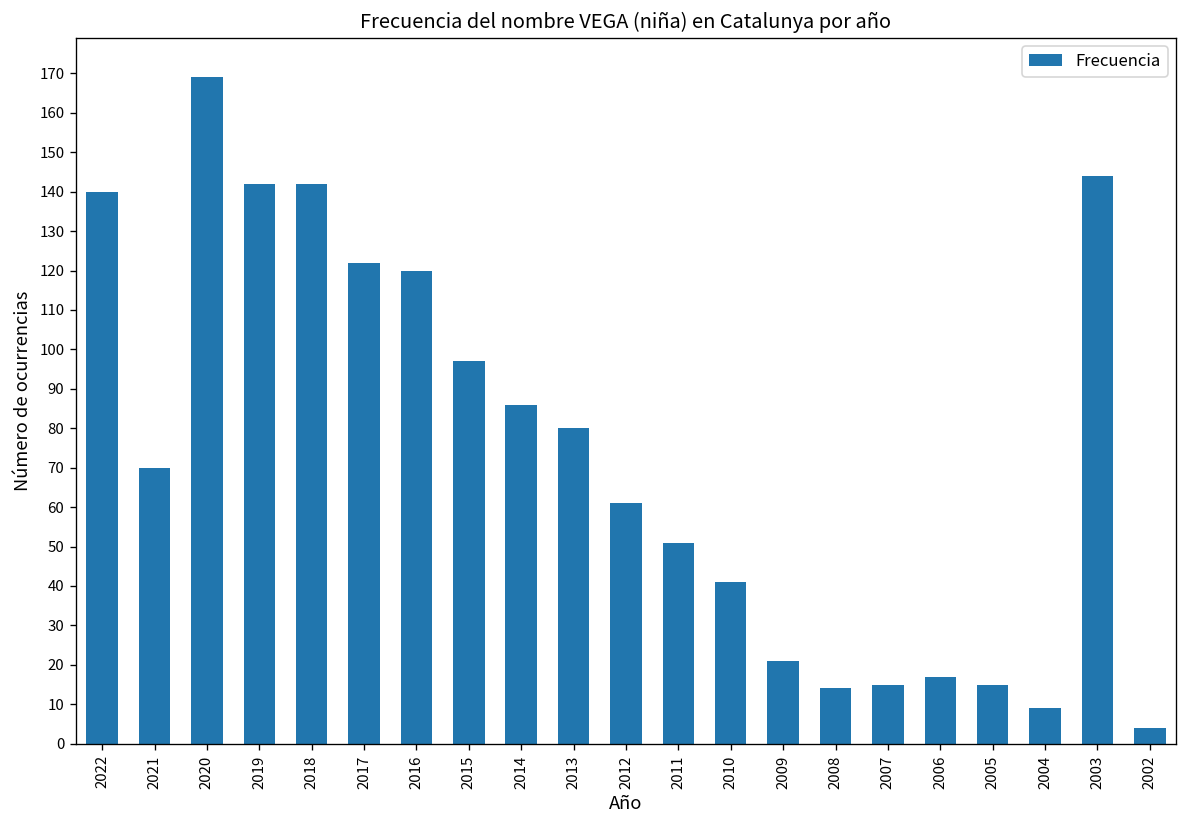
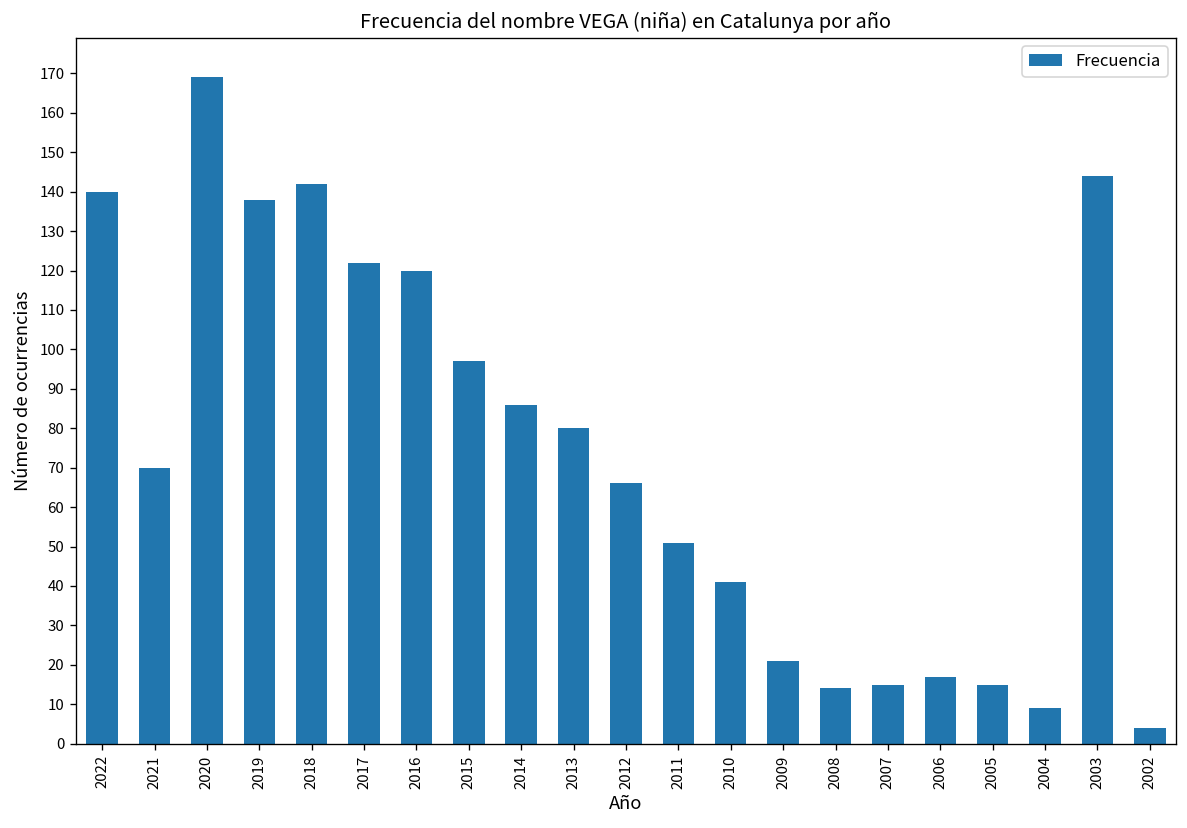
  {
    "2022": 140,
    "2021": 70,
    "2020": 169,
-   "2019": 142,
+   "2019": 138,
    "2018": 142,
    "2017": 122,
    "2016": 120,
    "2015": 97,
    "2014": 86,
    "2013": 80,
-   "2012": 61,
+   "2012": 66,
    "2011": 51,
    "2010": 41,
    "2009": 21,
    "2008": 14,
    "2007": 15,
    "2006": 17,
    "2005": 15,
    "2004": 9,
    "2003": 144,
    "2002": 4
  }
